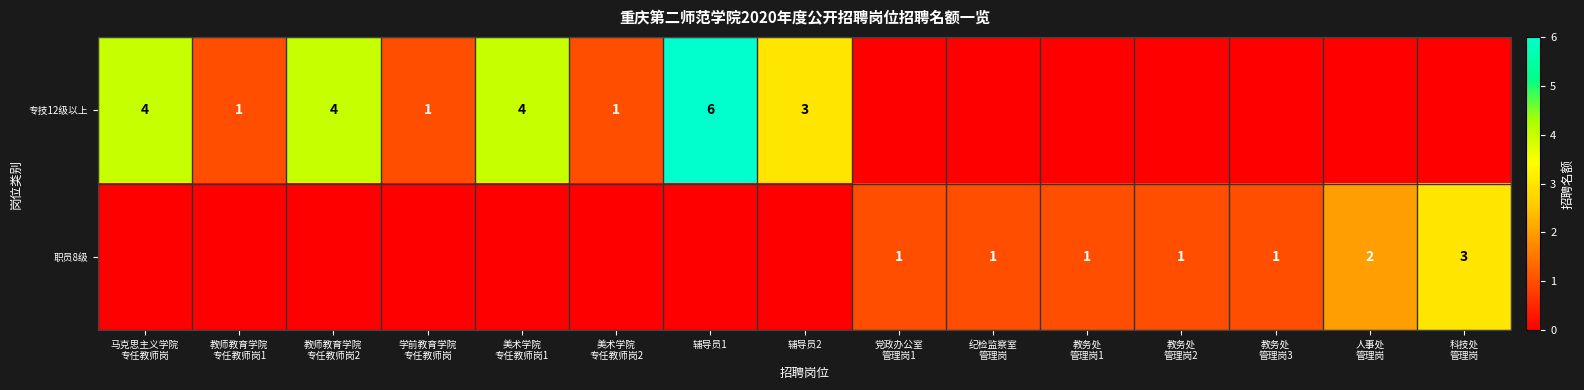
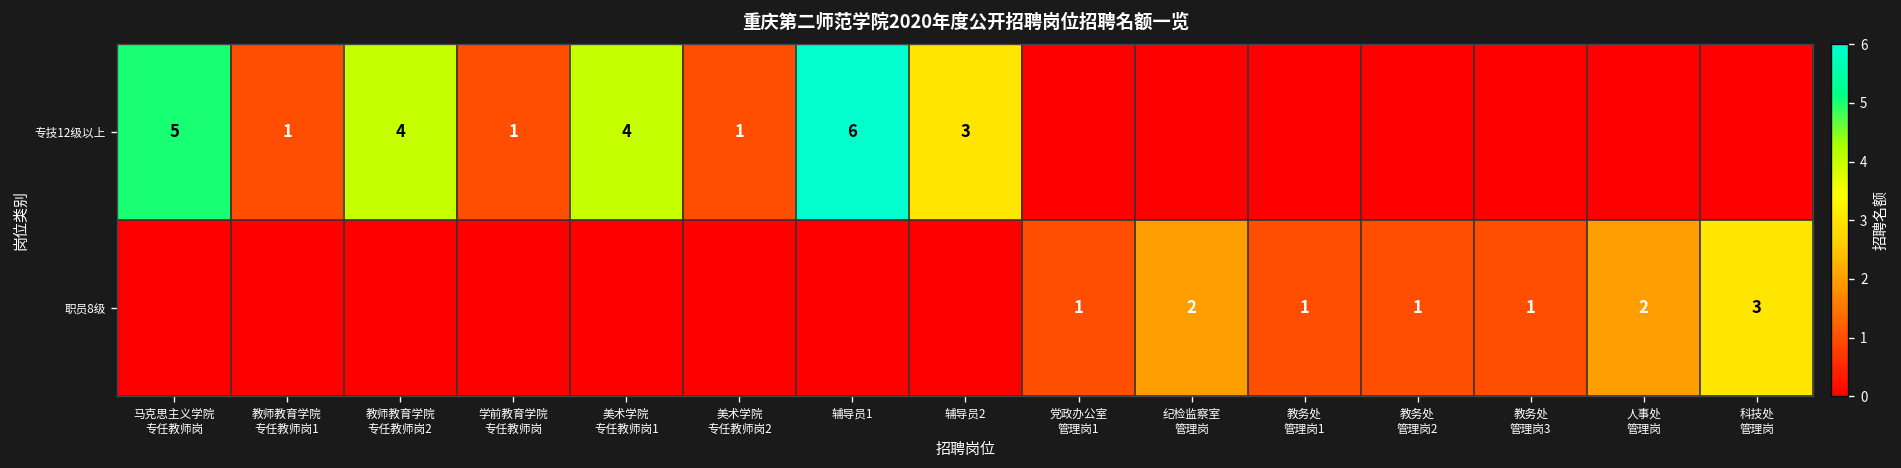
  {
    "专技12级以上": {
-     "马克思主义学院 专任教师岗": 4,
+     "马克思主义学院 专任教师岗": 5,
      "教师教育学院 专任教师岗1": 1,
      "教师教育学院 专任教师岗2": 4,
      "学前教育学院 专任教师岗": 1,
      "美术学院 专任教师岗1": 4,
      "美术学院 专任教师岗2": 1,
      "辅导员1": 6,
      "辅导员2": 3
    },
    "职员8级": {
      "党政办公室 管理岗1": 1,
-     "纪检监察室 管理岗": 1,
+     "纪检监察室 管理岗": 2,
      "教务处 管理岗1": 1,
      "教务处 管理岗2": 1,
      "教务处 管理岗3": 1,
      "人事处 管理岗": 2,
      "科技处 管理岗": 3
    }
  }
